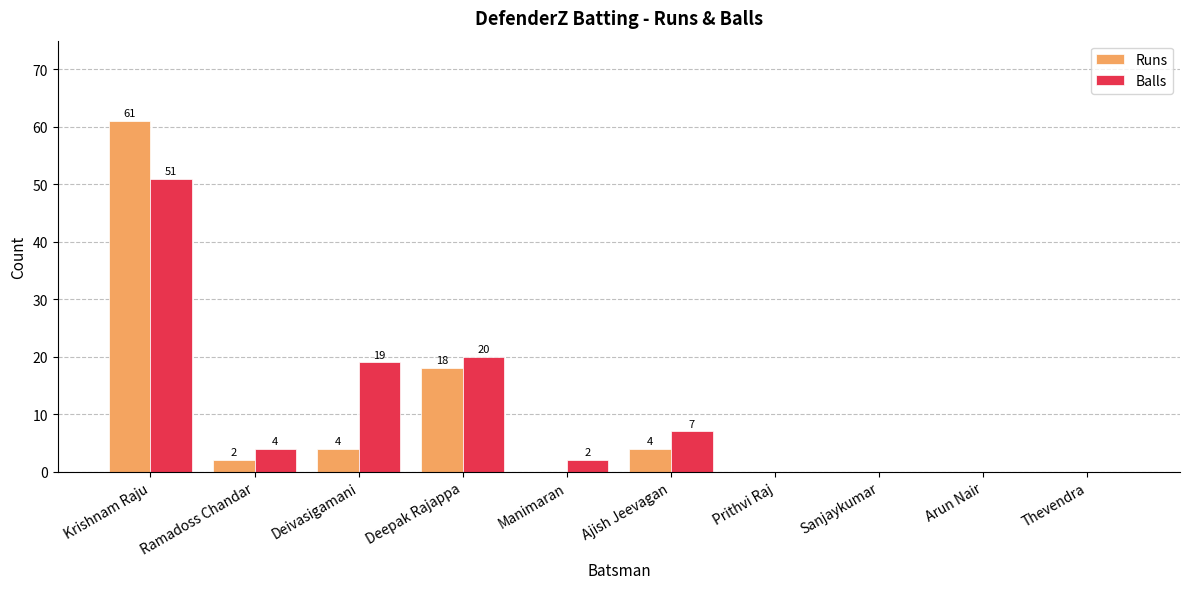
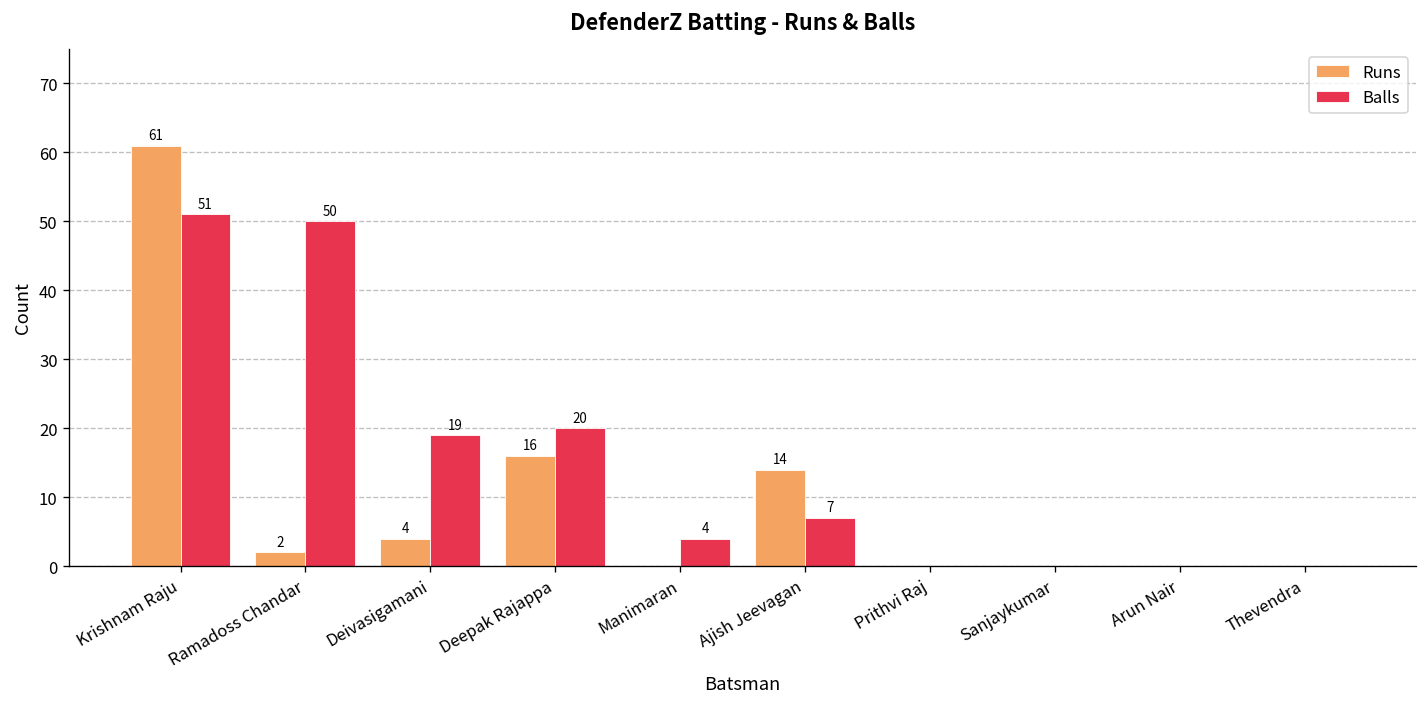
  {
    "Runs": {
      "Krishnam Raju": 61,
      "Ramadoss Chandar": 2,
      "Deivasigamani": 4,
-     "Deepak Rajappa": 18,
-     "Ajish Jeevagan": 4
+     "Deepak Rajappa": 16,
+     "Ajish Jeevagan": 14
    },
    "Balls": {
      "Krishnam Raju": 51,
-     "Ramadoss Chandar": 4,
+     "Ramadoss Chandar": 50,
      "Deivasigamani": 19,
      "Deepak Rajappa": 20,
-     "Manimaran": 2,
+     "Manimaran": 4,
      "Ajish Jeevagan": 7
    }
  }
